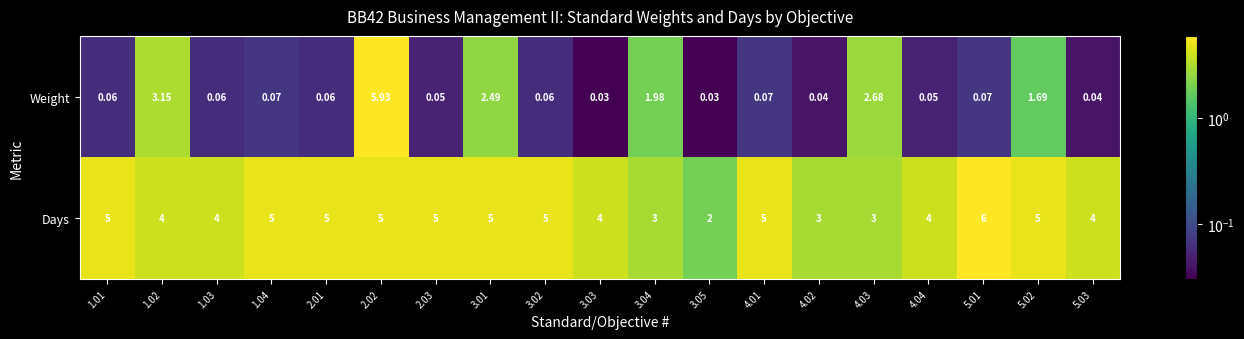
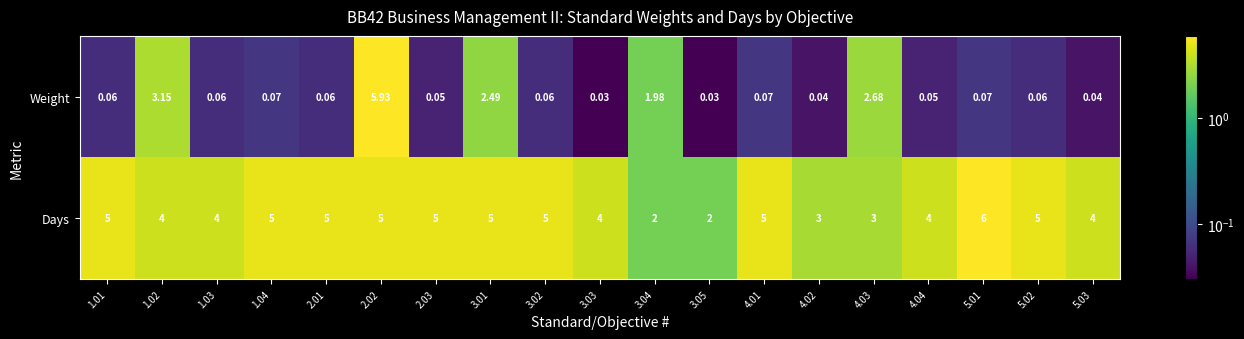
  {
    "Weight": {
      "1.01": 0.06,
      "1.02": 3.15,
      "1.03": 0.06,
      "1.04": 0.07,
      "2.01": 0.06,
      "2.02": 5.93,
      "2.03": 0.05,
      "3.01": 2.49,
      "3.02": 0.06,
      "3.03": 0.03,
      "3.04": 1.98,
      "3.05": 0.03,
      "4.01": 0.07,
      "4.02": 0.04,
      "4.03": 2.68,
      "4.04": 0.05,
      "5.01": 0.07,
-     "5.02": 1.69,
+     "5.02": 0.06,
      "5.03": 0.04
    },
    "Days": {
      "1.01": 5,
      "1.02": 4,
      "1.03": 4,
      "1.04": 5,
      "2.01": 5,
      "2.02": 5,
      "2.03": 5,
      "3.01": 5,
      "3.02": 5,
      "3.03": 4,
-     "3.04": 3,
+     "3.04": 2,
      "3.05": 2,
      "4.01": 5,
      "4.02": 3,
      "4.03": 3,
      "4.04": 4,
      "5.01": 6,
      "5.02": 5,
      "5.03": 4
    }
  }
